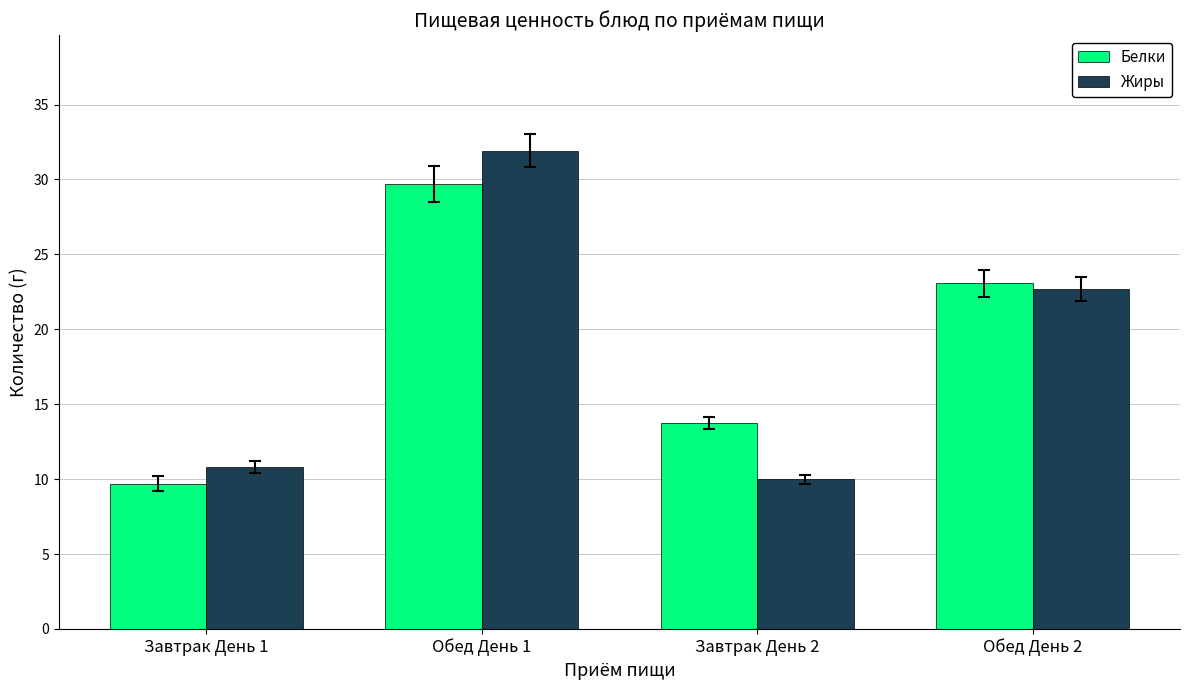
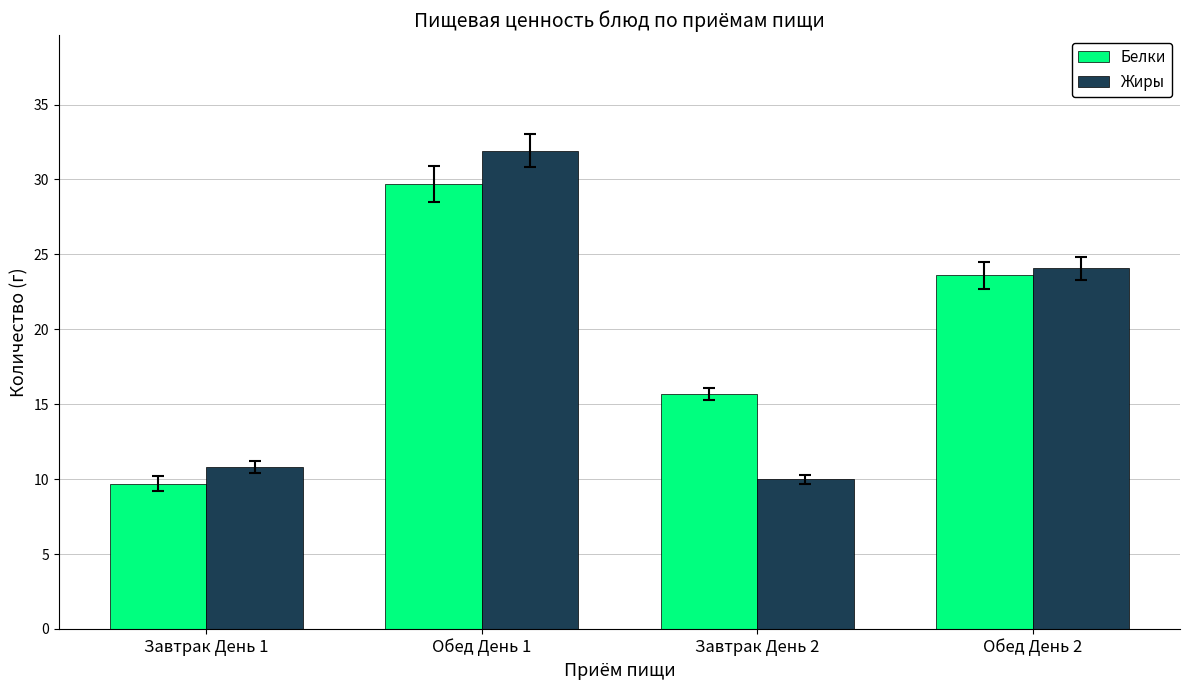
  {
    "Белки": {
      "Завтрак День 1": 9.7,
      "Обед День 1": 29.7,
-     "Завтрак День 2": 13.8,
-     "Обед День 2": 23.1
+     "Завтрак День 2": 15.7,
+     "Обед День 2": 23.6
    },
    "Жиры": {
      "Завтрак День 1": 10.8,
      "Обед День 1": 31.9,
      "Завтрак День 2": 10.0,
-     "Обед День 2": 22.7
+     "Обед День 2": 24.1
    }
  }
